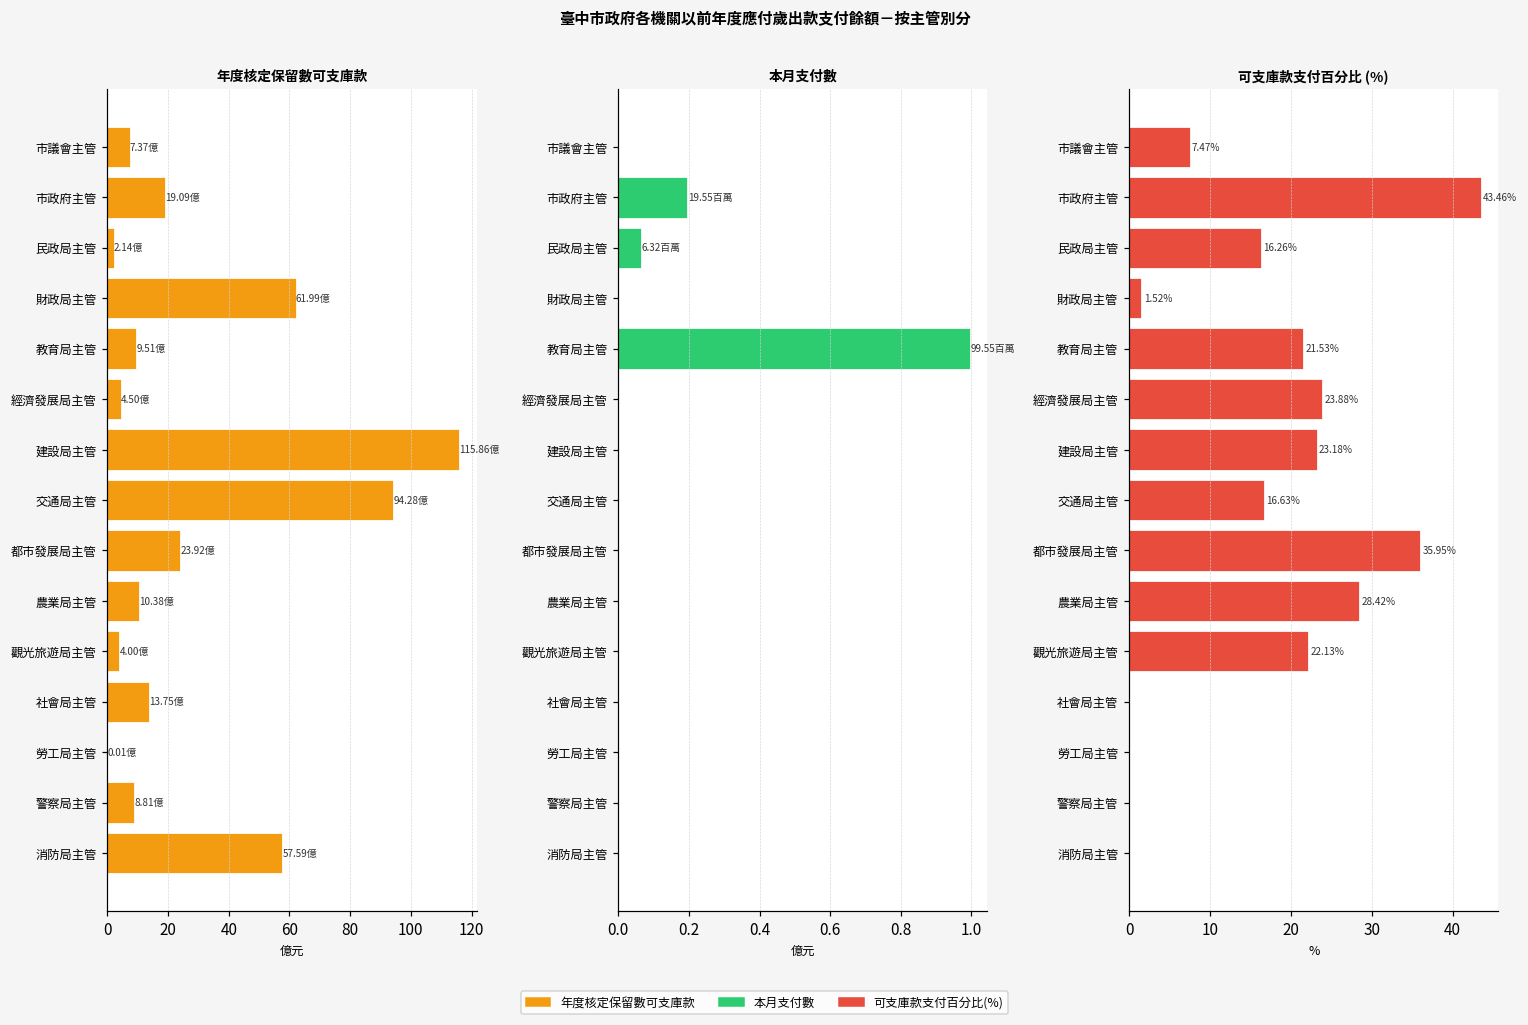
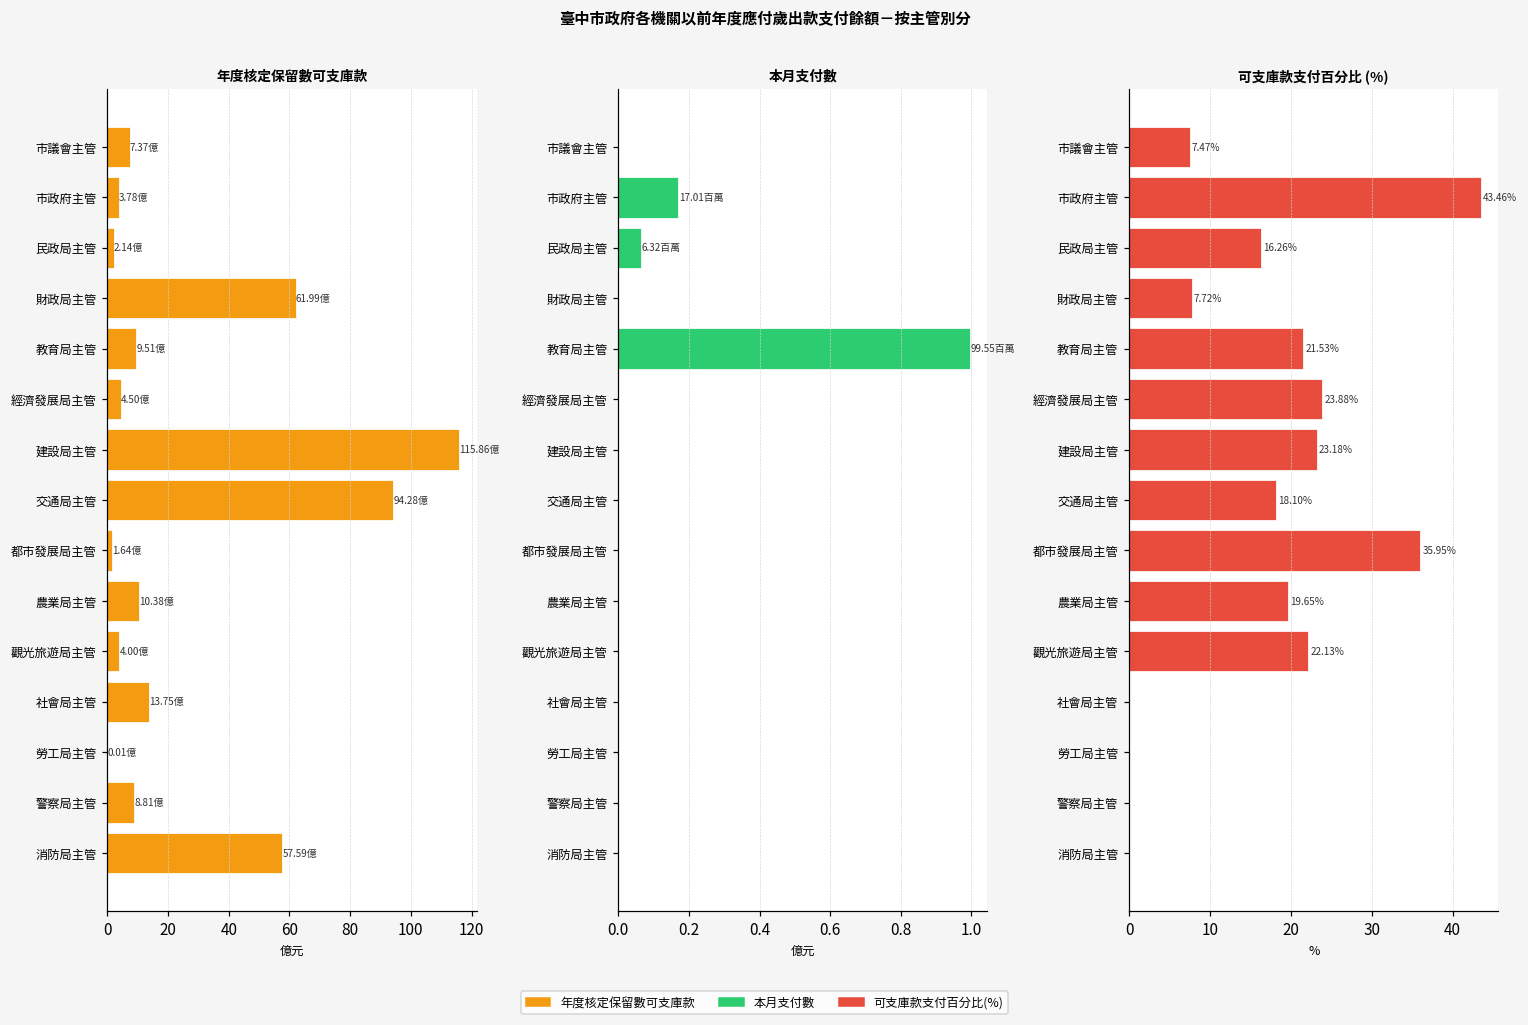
  {
    "年度核定保留數可支庫款": {
      "市議會主管": "7.37億",
-     "市政府主管": "19.09億",
+     "市政府主管": "3.78億",
      "民政局主管": "2.14億",
      "財政局主管": "61.99億",
      "教育局主管": "9.51億",
      "經濟發展局主管": "4.50億",
      "建設局主管": "115.86億",
      "交通局主管": "94.28億",
-     "都市發展局主管": "23.92億",
+     "都市發展局主管": "1.64億",
      "農業局主管": "10.38億",
      "觀光旅遊局主管": "4.00億",
      "社會局主管": "13.75億",
      "勞工局主管": "0.01億",
      "警察局主管": "8.81億",
      "消防局主管": "57.59億"
    },
    "本月支付數": {
-     "市政府主管": "19.55"
+     "市政府主管": "17.01"
    },
    "可支庫款支付百分比 (%)": {
      "市議會主管": "7.47%",
      "市政府主管": "43.46%",
      "民政局主管": "16.26%",
-     "財政局主管": "1.52%",
+     "財政局主管": "7.72%",
      "教育局主管": "21.53%",
      "經濟發展局主管": "23.88%",
      "建設局主管": "23.18%",
-     "交通局主管": "16.63%",
+     "交通局主管": "18.10%",
      "都市發展局主管": "35.95%",
-     "農業局主管": "28.42%",
+     "農業局主管": "19.65%",
      "觀光旅遊局主管": "22.13%"
    }
  }
